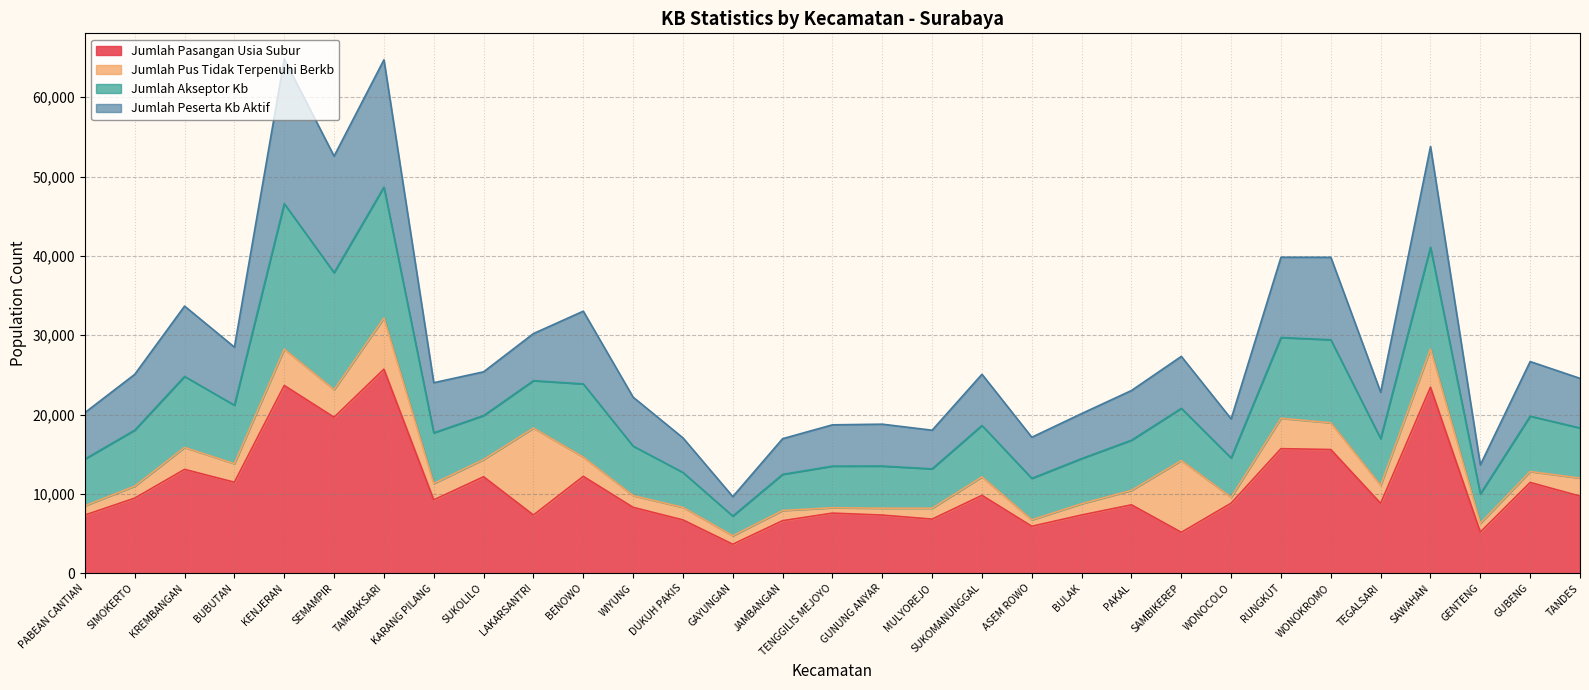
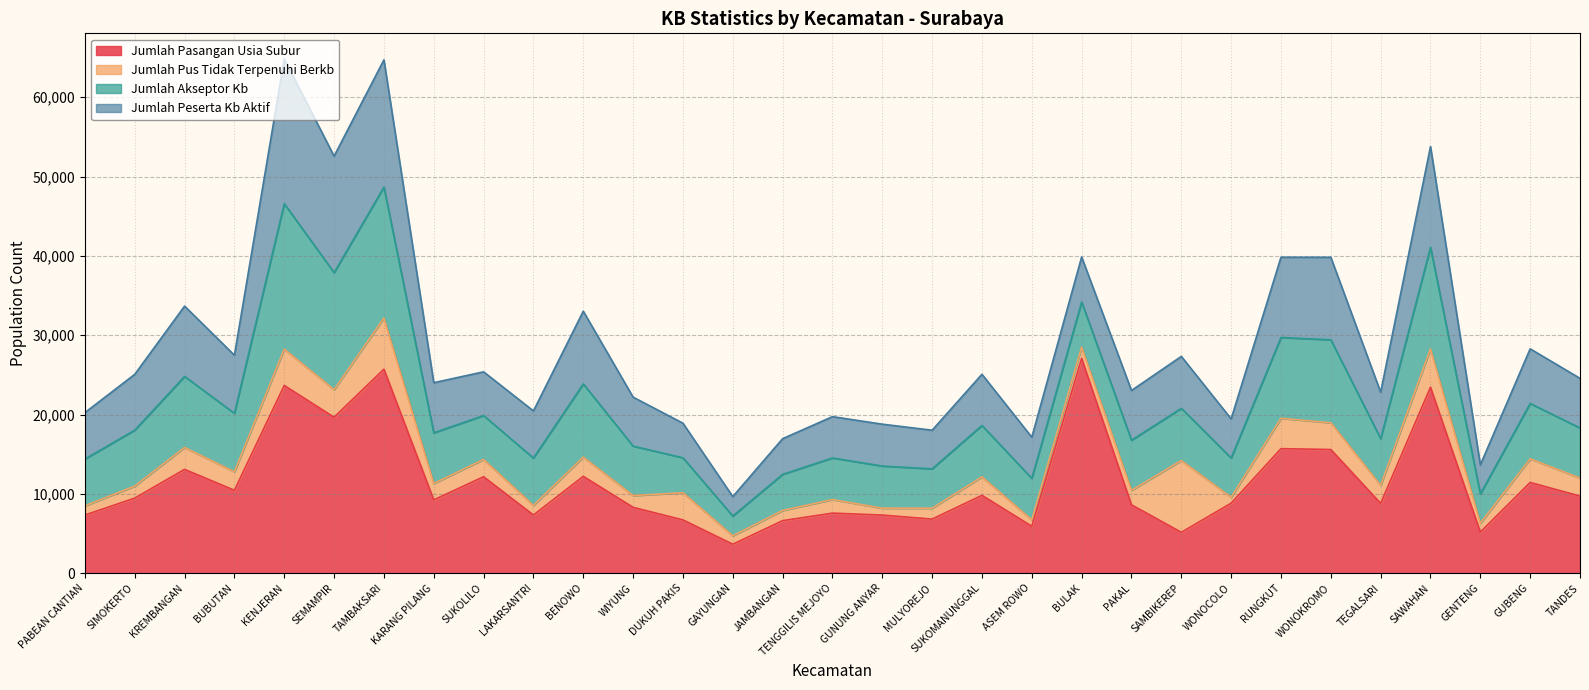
  {
    "Jumlah Pasangan Usia Subur": {
      "PABEAN CANTIAN": "7,000",
      "SIMOKERTO": "9,000",
      "KREMBANGAN": "13,000",
-     "BUBUTAN": "11,000",
+     "BUBUTAN": "10,000",
      "KENJERAN": "24,000",
      "SEMAMPIR": "20,000",
      "TAMBAKSARI": "26,000",
      "KARANG PILANG": "9,000",
      "SUKOLILO": "12,000",
      "LAKARSANTRI": "7,000",
      "BENOWO": "12,000",
      "WIYUNG": "8,000",
      "DUKUH PAKIS": "7,000",
      "GAYUNGAN": "4,000",
      "JAMBANGAN": "7,000",
      "TENGGILIS MEJOYO": "8,000",
      "GUNUNG ANYAR": "7,000",
      "MULYOREJO": "7,000",
      "SUKOMANUNGGAL": "10,000",
      "ASEM ROWO": "6,000",
-     "BULAK": "7,000",
+     "BULAK": "27,000",
      "PAKAL": "9,000",
      "SAMBIKEREP": "5,000",
      "WONOCOLO": "9,000",
      "RUNGKUT": "16,000",
      "WONOKROMO": "16,000",
      "TEGALSARI": "9,000",
      "SAWAHAN": "23,000",
      "GENTENG": "5,000",
      "GUBENG": "11,000",
      "TANDES": "10,000"
    },
    "Jumlah Pus Tidak Terpenuhi Berkb": {
      "PABEAN CANTIAN": "1,000",
      "SIMOKERTO": "2,000",
      "KREMBANGAN": "3,000",
      "BUBUTAN": "2,000",
      "KENJERAN": "5,000",
      "SEMAMPIR": "3,000",
      "TAMBAKSARI": "6,000",
      "KARANG PILANG": "2,000",
      "SUKOLILO": "2,000",
-     "LAKARSANTRI": "11,000",
+     "LAKARSANTRI": "1,000",
      "BENOWO": "2,000",
      "WIYUNG": "1,000",
-     "DUKUH PAKIS": "2,000",
+     "DUKUH PAKIS": "3,000",
      "GAYUNGAN": "1,000",
      "JAMBANGAN": "1,000",
-     "TENGGILIS MEJOYO": "1,000",
+     "TENGGILIS MEJOYO": "2,000",
      "GUNUNG ANYAR": "1,000",
      "MULYOREJO": "1,000",
      "SUKOMANUNGGAL": "2,000",
      "ASEM ROWO": "1,000",
      "BULAK": "1,000",
      "PAKAL": "2,000",
      "SAMBIKEREP": "9,000",
      "WONOCOLO": "1,000",
      "RUNGKUT": "4,000",
      "WONOKROMO": "3,000",
      "TEGALSARI": "2,000",
      "SAWAHAN": "5,000",
      "GENTENG": "1,000",
-     "GUBENG": "1,000",
+     "GUBENG": "3,000",
      "TANDES": "2,000"
    }
  }
